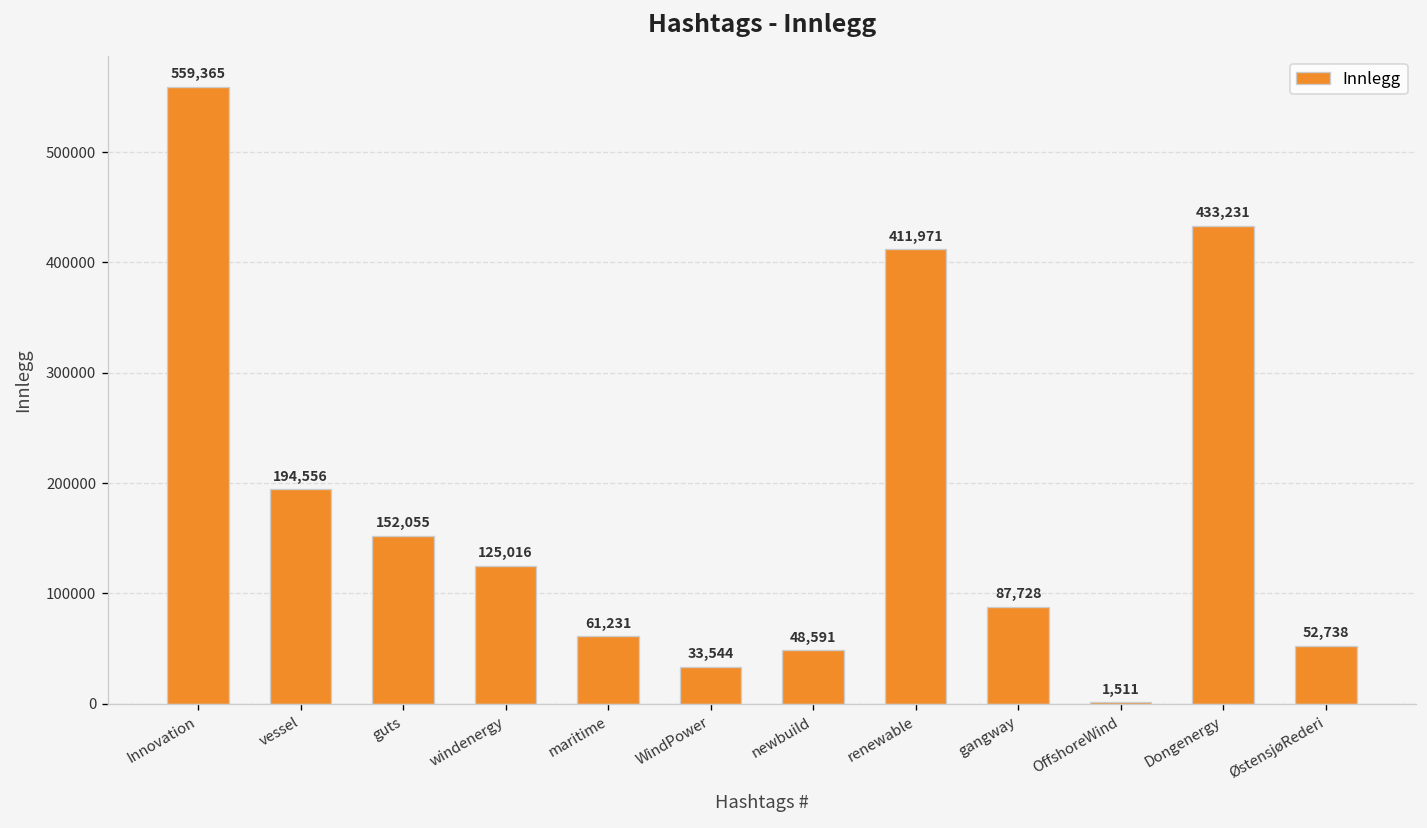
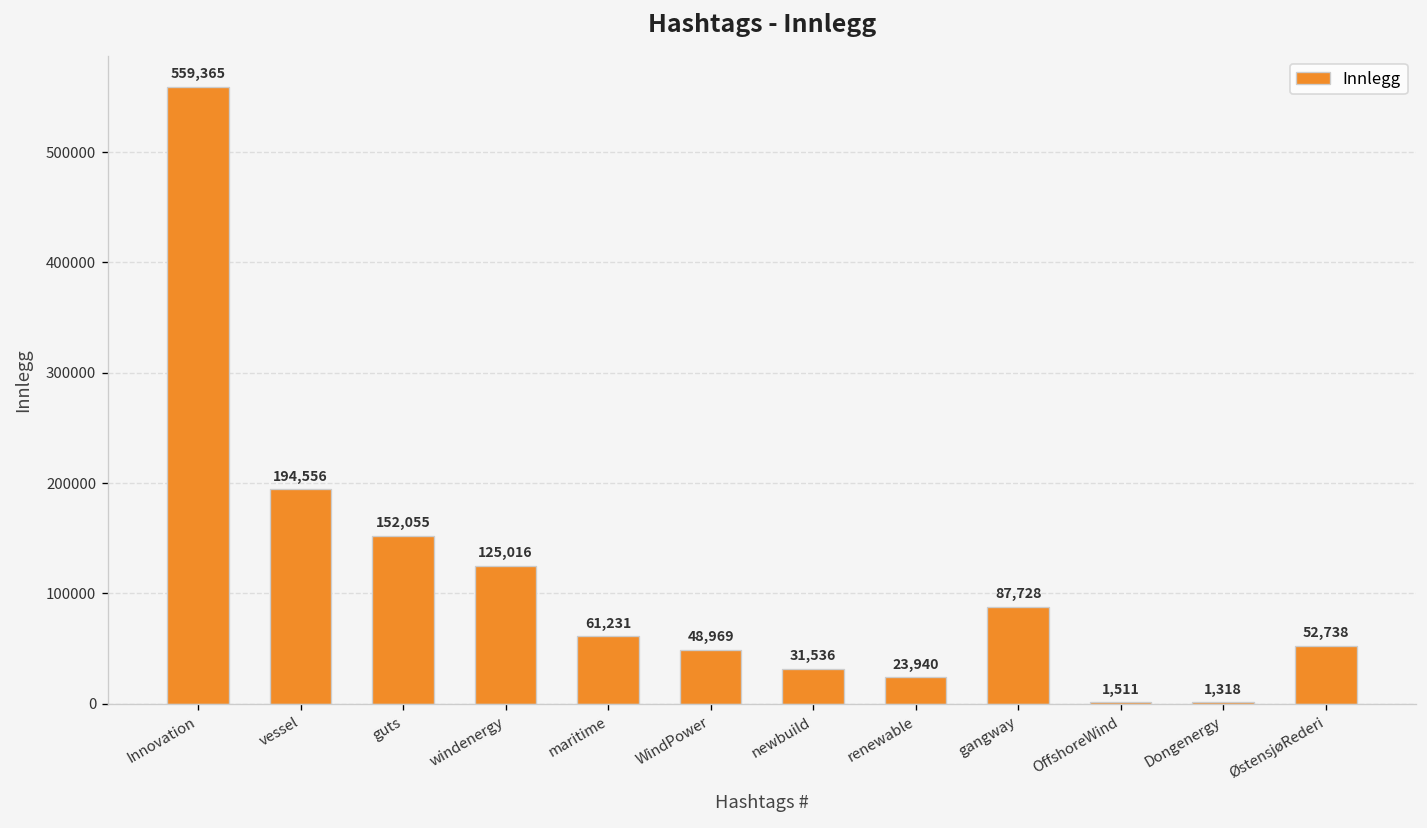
  {
    "Innovation": "559,365",
    "vessel": "194,556",
    "guts": "152,055",
    "windenergy": "125,016",
    "maritime": "61,231",
-   "WindPower": "33,544",
-   "newbuild": "48,591",
-   "renewable": "411,971",
+   "WindPower": "48,969",
+   "newbuild": "31,536",
+   "renewable": "23,940",
    "gangway": "87,728",
    "OffshoreWind": "1,511",
-   "Dongenergy": "433,231",
+   "Dongenergy": "1,318",
    "ØstensjøRederi": "52,738"
  }
